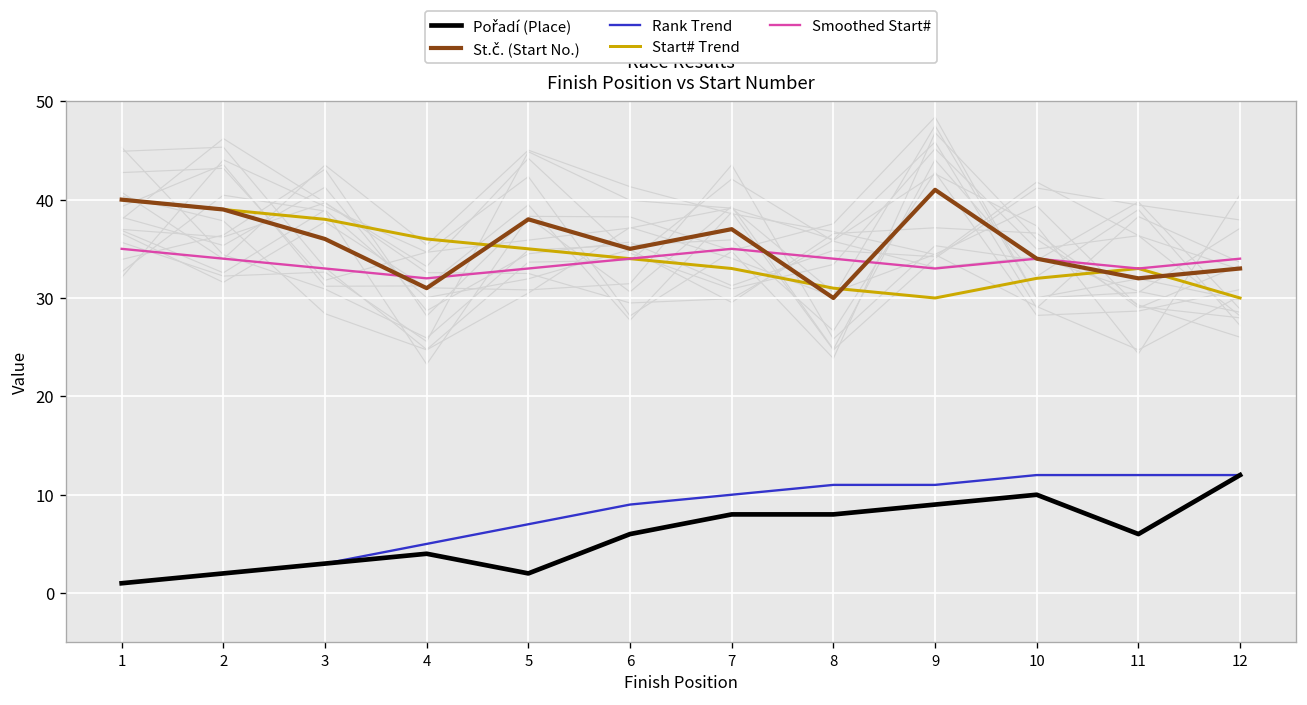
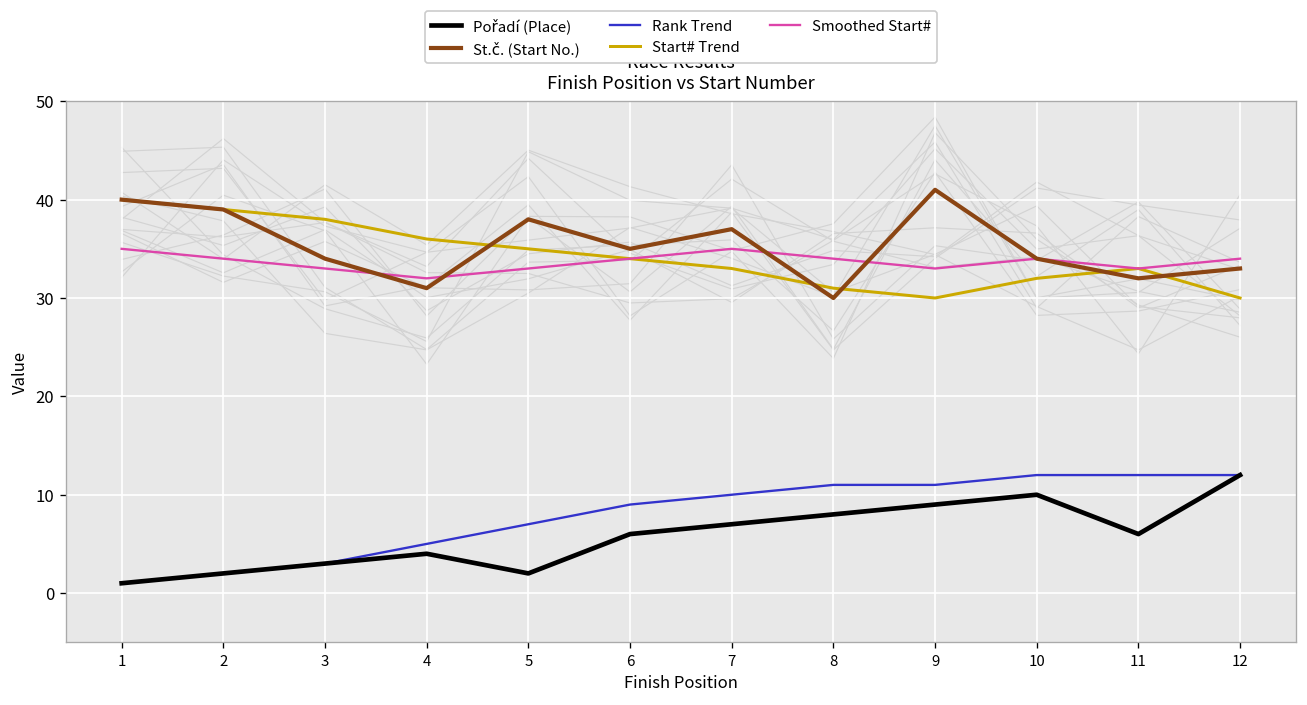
  {
    "Pořadí (Place)": {
      "4": 4,
      "5": 2,
      "6": 6,
-     "7": 8,
+     "7": 7,
      "8": 8,
      "9": 9,
      "10": 10,
      "11": 6
    },
    "St.č. (Start No.)": {
-     "3": 36,
+     "3": 34,
      "7": 37,
      "9": 41
    },
    "Rank Trend": {
      "4": 5,
      "5": 7,
      "6": 9,
      "7": 10,
      "8": 11,
      "9": 11,
      "10": 12,
      "11": 12
    },
    "Start# Trend": {
      "4": 36,
      "7": 33,
      "8": 31,
      "9": 30
    },
    "Smoothed Start#": {
      "1": 35,
      "4": 32,
      "5": 33,
      "8": 34,
      "12": 34
    }
  }
